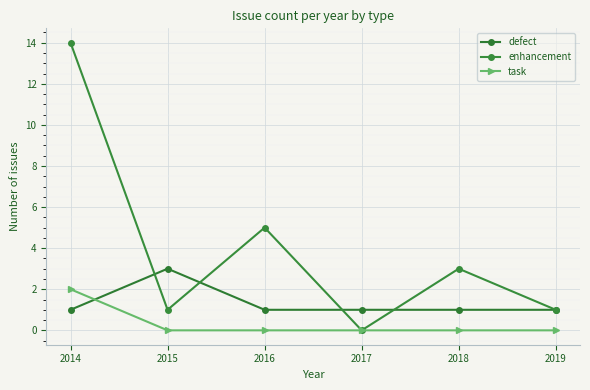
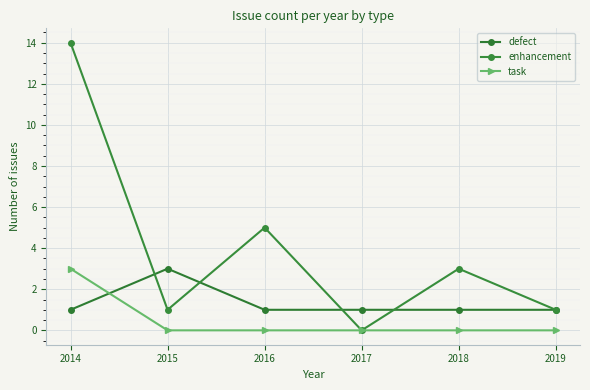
  {
    "task": {
-     "2014": 2,
+     "2014": 3,
      "2015": 0,
      "2016": 0,
      "2018": 0,
      "2019": 0
    }
  }
